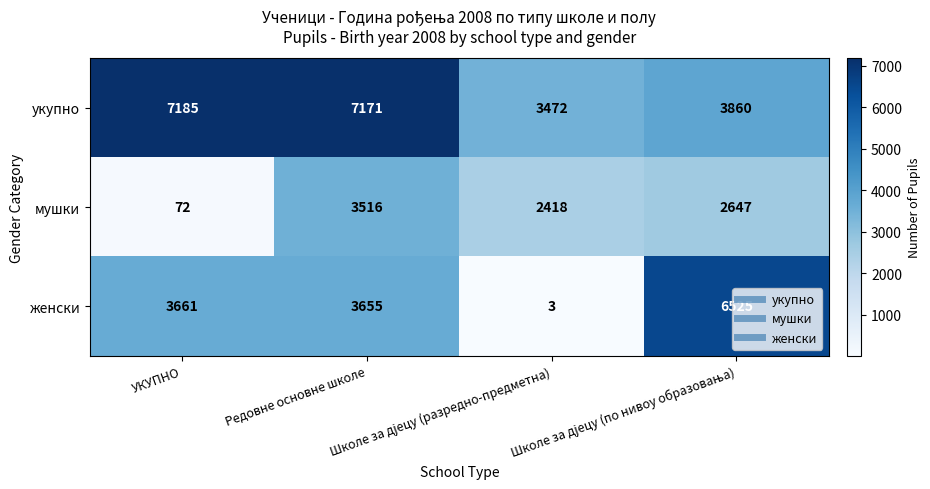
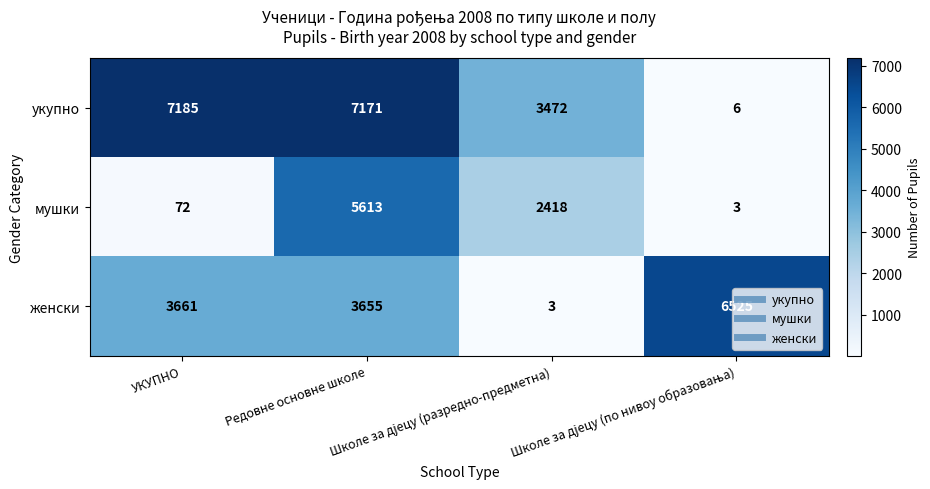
  {
    "укупно": {
      "УКУПНО": 7185,
      "Редовне основне школе": 7171,
      "Школе за дјецу (разредно-предметна)": 3472,
-     "Школе за дјецу (по нивоу образовања)": 3860
+     "Школе за дјецу (по нивоу образовања)": 6
    },
    "мушки": {
      "УКУПНО": 72,
-     "Редовне основне школе": 3516,
+     "Редовне основне школе": 5613,
      "Школе за дјецу (разредно-предметна)": 2418,
-     "Школе за дјецу (по нивоу образовања)": 2647
+     "Школе за дјецу (по нивоу образовања)": 3
    },
    "женски": {
      "УКУПНО": 3661,
      "Редовне основне школе": 3655,
      "Школе за дјецу (разредно-предметна)": 3
    }
  }
